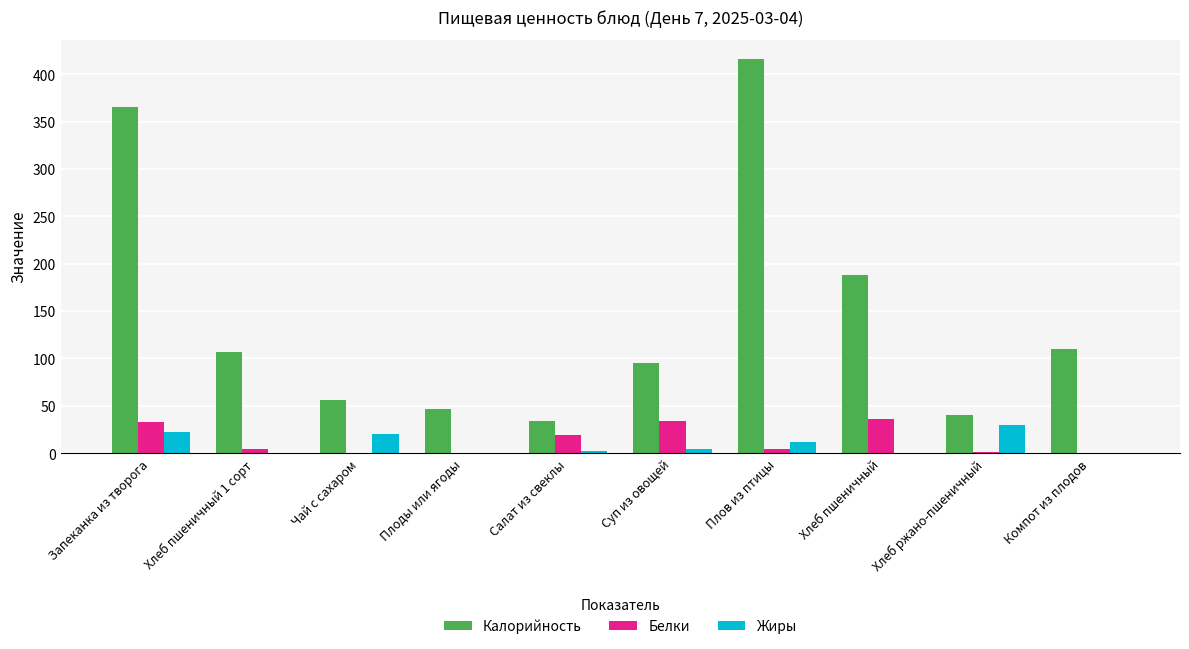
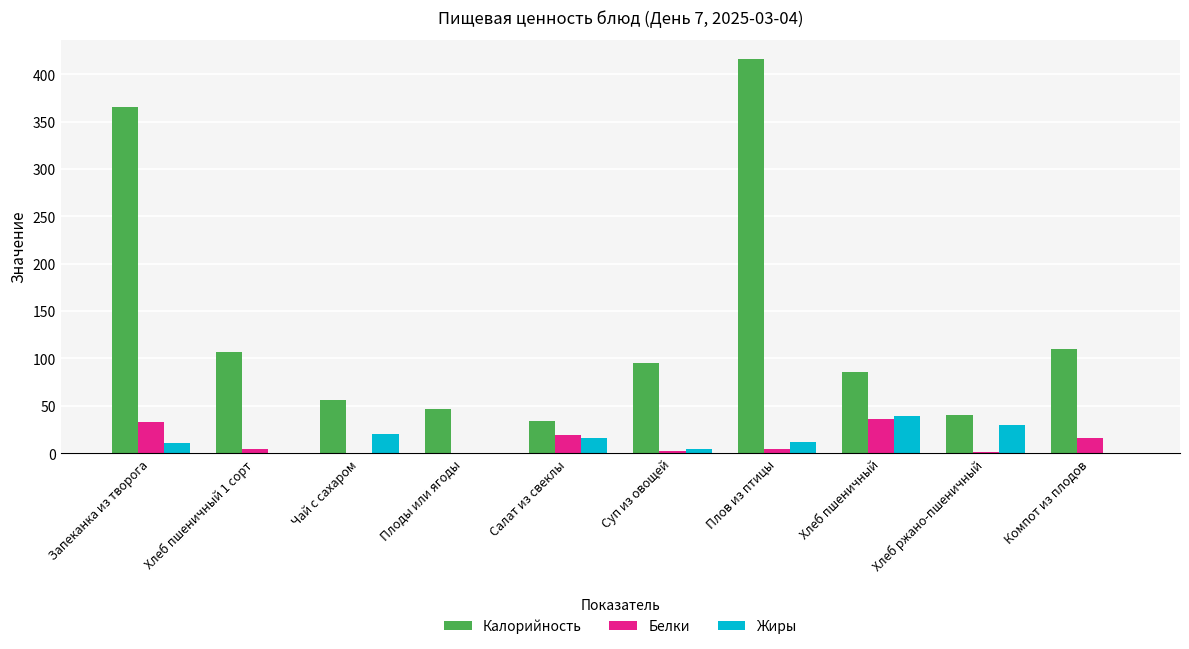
  {
    "Калорийность": {
      "Запеканка из творога": 360,
      "Хлеб пшеничный 1 сорт": 110,
      "Чай с сахаром": 60,
      "Плоды или ягоды": 50,
      "Салат из свеклы": 30,
      "Суп из овощей": 100,
      "Плов из птицы": 420,
-     "Хлеб пшеничный": 190,
+     "Хлеб пшеничный": 90,
      "Хлеб ржано-пшеничный": 40,
      "Компот из плодов": 110
    },
    "Белки": {
      "Запеканка из творога": 30,
      "Хлеб пшеничный 1 сорт": 0,
      "Салат из свеклы": 20,
-     "Суп из овощей": 30,
+     "Суп из овощей": 0,
      "Плов из птицы": 0,
      "Хлеб пшеничный": 40,
-     "Компот из плодов": 0
+     "Компот из плодов": 20
    },
    "Жиры": {
-     "Запеканка из творога": 20,
+     "Запеканка из творога": 10,
      "Чай с сахаром": 20,
-     "Салат из свеклы": 0,
+     "Салат из свеклы": 20,
      "Суп из овощей": 0,
      "Плов из птицы": 10,
-     "Хлеб пшеничный": 0,
+     "Хлеб пшеничный": 40,
      "Хлеб ржано-пшеничный": 30
    }
  }
